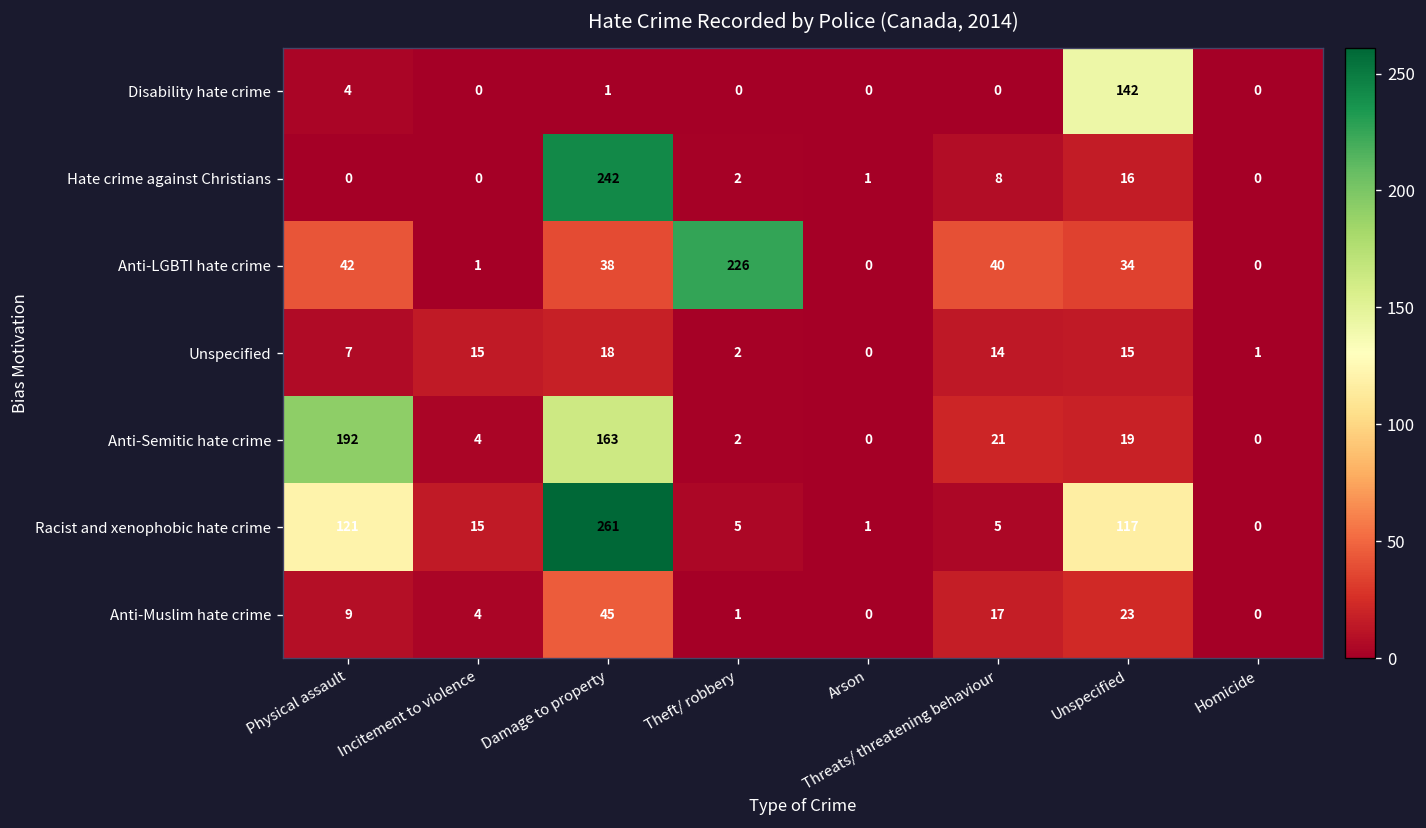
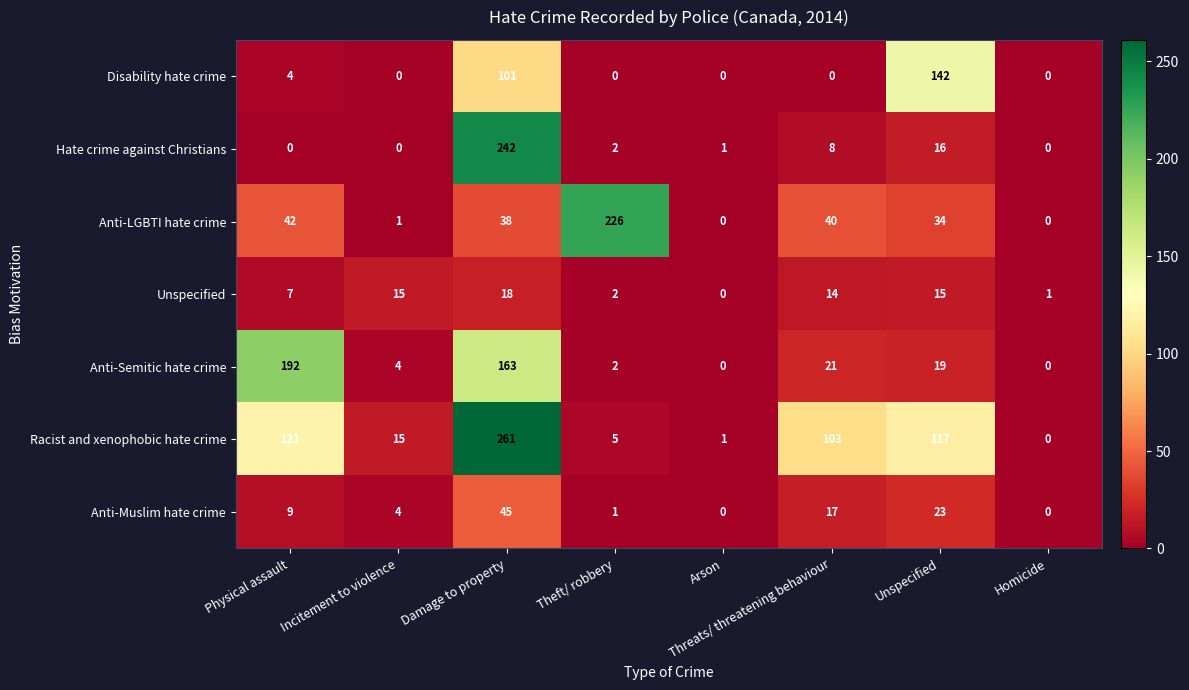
  {
    "Disability hate crime": {
      "Physical assault": 4,
      "Incitement to violence": 0,
-     "Damage to property": 1,
+     "Damage to property": 101,
      "Theft/ robbery": 0,
      "Arson": 0,
      "Threats/ threatening behaviour": 0,
      "Unspecified": 142,
      "Homicide": 0
    },
    "Hate crime against Christians": {
      "Physical assault": 0,
      "Incitement to violence": 0,
      "Damage to property": 242,
      "Theft/ robbery": 2,
      "Arson": 1,
      "Threats/ threatening behaviour": 8,
      "Unspecified": 16,
      "Homicide": 0
    },
    "Anti-LGBTI hate crime": {
      "Physical assault": 42,
      "Incitement to violence": 1,
      "Damage to property": 38,
      "Theft/ robbery": 226,
      "Arson": 0,
      "Threats/ threatening behaviour": 40,
      "Unspecified": 34,
      "Homicide": 0
    },
    "Unspecified": {
      "Physical assault": 7,
      "Incitement to violence": 15,
      "Damage to property": 18,
      "Theft/ robbery": 2,
      "Arson": 0,
      "Threats/ threatening behaviour": 14,
      "Unspecified": 15,
      "Homicide": 1
    },
    "Anti-Semitic hate crime": {
      "Physical assault": 192,
      "Incitement to violence": 4,
      "Damage to property": 163,
      "Theft/ robbery": 2,
      "Arson": 0,
      "Threats/ threatening behaviour": 21,
      "Unspecified": 19,
      "Homicide": 0
    },
    "Racist and xenophobic hate crime": {
      "Physical assault": 121,
      "Incitement to violence": 15,
      "Damage to property": 261,
      "Theft/ robbery": 5,
      "Arson": 1,
-     "Threats/ threatening behaviour": 5,
+     "Threats/ threatening behaviour": 103,
      "Unspecified": 117,
      "Homicide": 0
    },
    "Anti-Muslim hate crime": {
      "Physical assault": 9,
      "Incitement to violence": 4,
      "Damage to property": 45,
      "Theft/ robbery": 1,
      "Arson": 0,
      "Threats/ threatening behaviour": 17,
      "Unspecified": 23,
      "Homicide": 0
    }
  }
